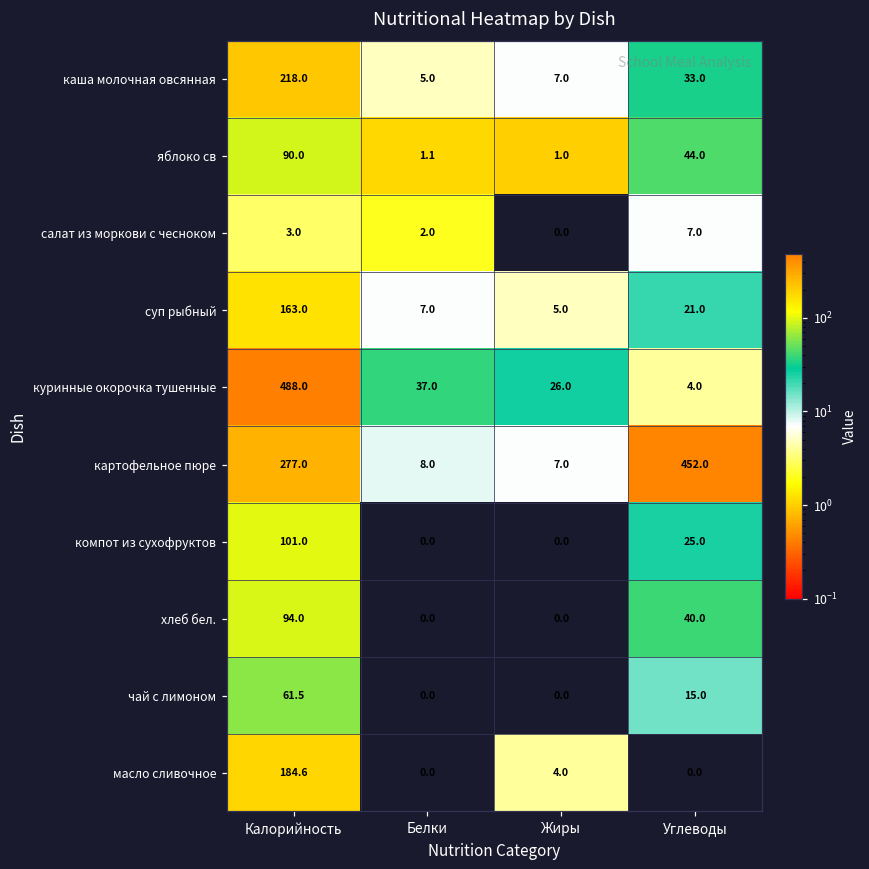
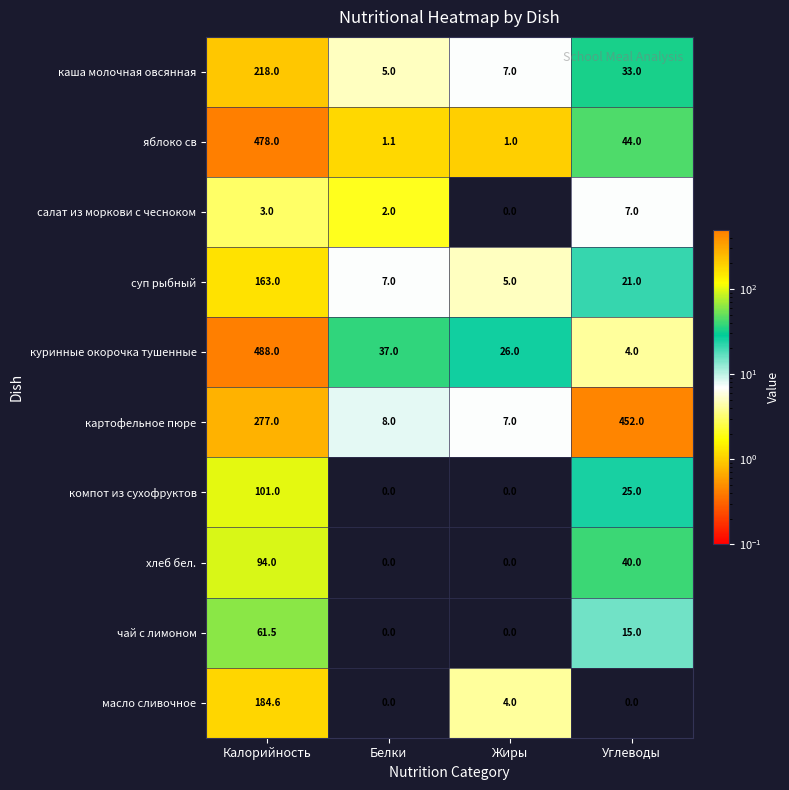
  {
    "каша молочная овсянная": {
      "Калорийность": 218.0,
      "Белки": 5.0,
      "Жиры": 7.0
    },
    "яблоко св": {
-     "Калорийность": 90.0,
+     "Калорийность": 478.0,
      "Белки": 1.1,
      "Жиры": 1.0,
      "Углеводы": 44.0
    },
    "салат из моркови с чесноком": {
      "Калорийность": 3.0,
      "Белки": 2.0,
      "Углеводы": 7.0
    },
    "суп рыбный": {
      "Калорийность": 163.0,
      "Белки": 7.0,
      "Жиры": 5.0,
      "Углеводы": 21.0
    },
    "куринные окорочка тушенные": {
      "Калорийность": 488.0,
      "Белки": 37.0,
      "Жиры": 26.0,
      "Углеводы": 4.0
    },
    "картофельное пюре": {
      "Калорийность": 277.0,
      "Белки": 8.0,
      "Жиры": 7.0,
      "Углеводы": 452.0
    },
    "компот из сухофруктов": {
      "Калорийность": 101.0,
      "Углеводы": 25.0
    },
    "хлеб бел.": {
      "Калорийность": 94.0,
      "Углеводы": 40.0
    },
    "чай с лимоном": {
      "Калорийность": 61.5,
      "Углеводы": 15.0
    },
    "масло сливочное": {
      "Калорийность": 184.6,
      "Жиры": 4.0
    }
  }
